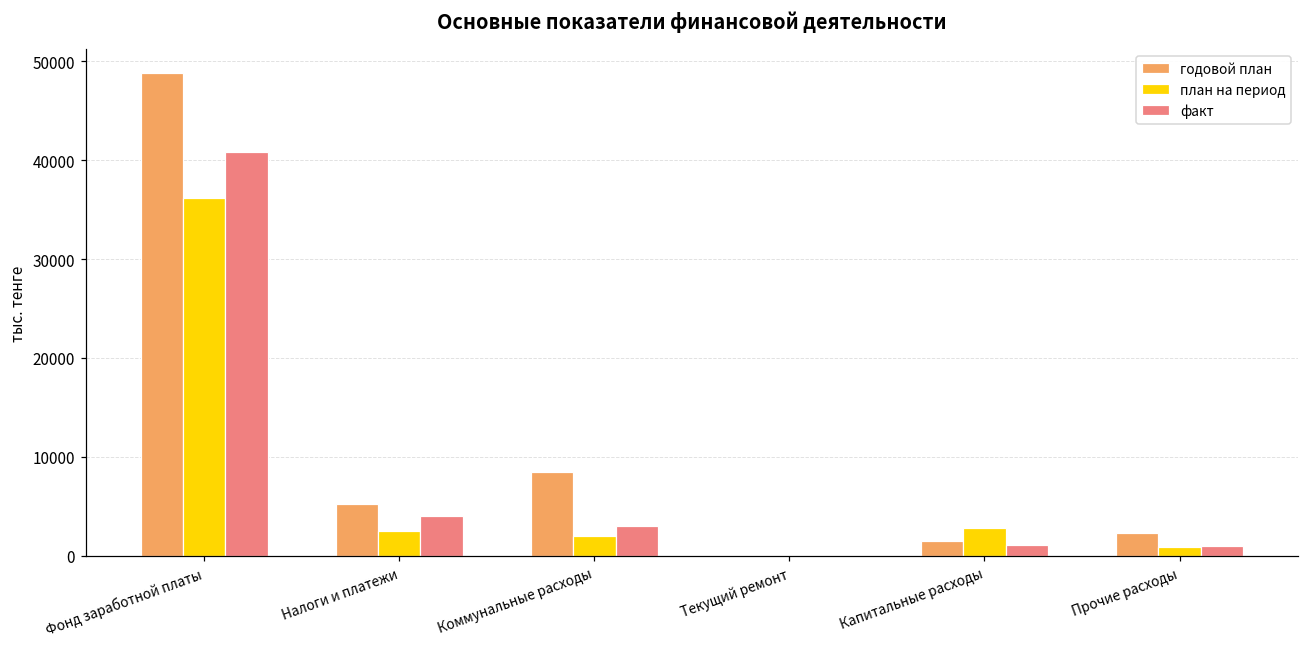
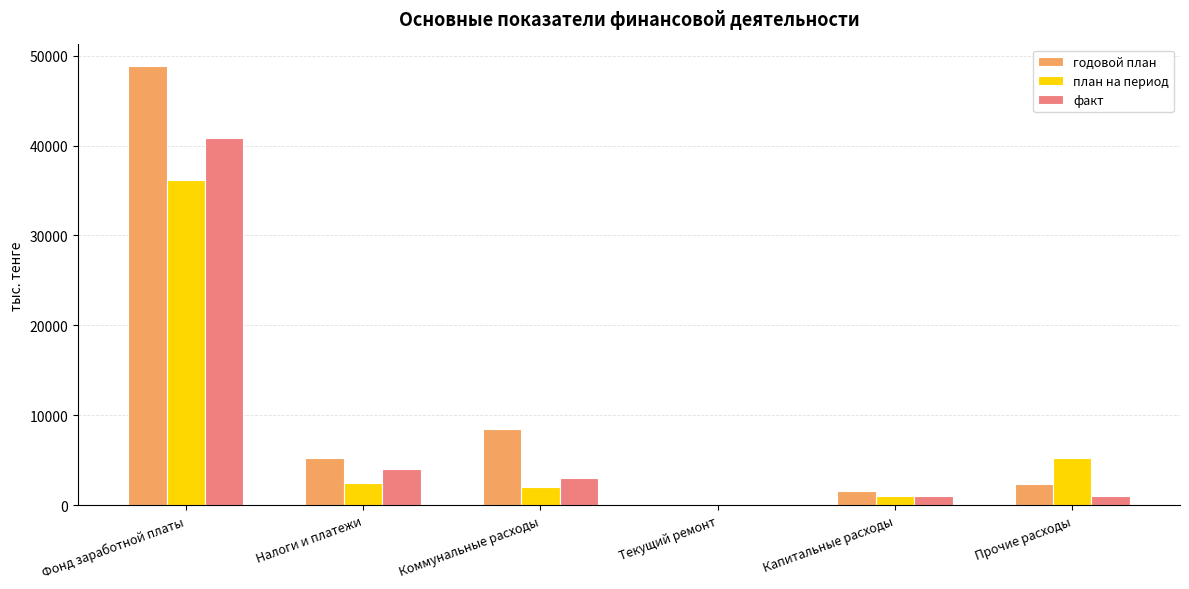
  {
    "план на период": {
      "Фонд заработной платы": 36000,
      "Налоги и платежи": 2000,
      "Коммунальные расходы": 2000,
      "Текущий ремонт": 0,
-     "Капитальные расходы": 3000,
-     "Прочие расходы": 1000
+     "Капитальные расходы": 1000,
+     "Прочие расходы": 5000
    }
  }
